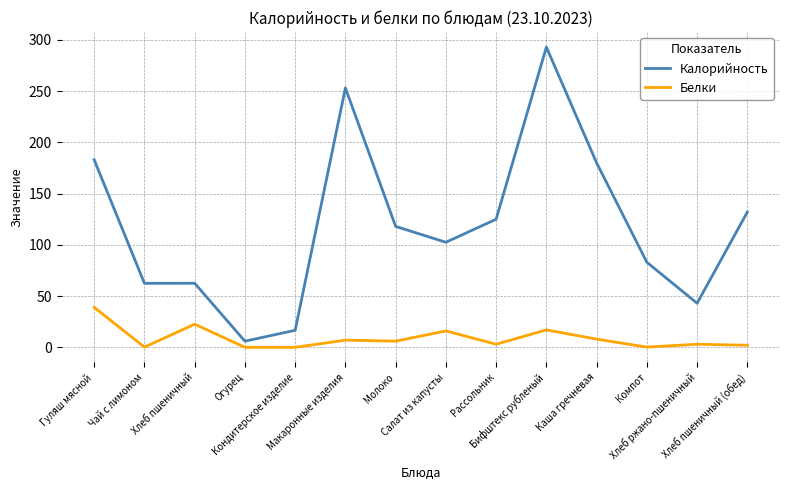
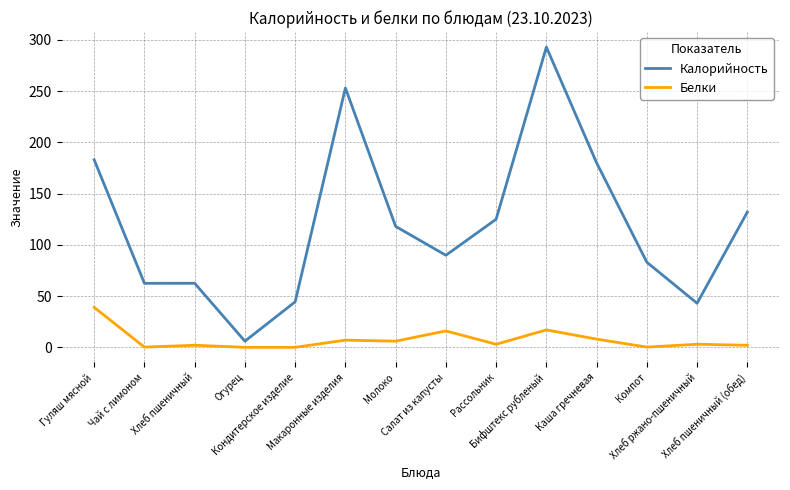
  {
    "Калорийность": {
      "Гуляш мясной": 183,
      "Чай с лимоном": 62,
      "Хлеб пшеничный": 63,
      "Огурец": 6,
-     "Кондитерское изделие": 17,
+     "Кондитерское изделие": 44,
      "Макаронные изделия": 253,
      "Молоко": 118,
-     "Салат из капусты": 103,
+     "Салат из капусты": 90,
      "Рассольник": 125,
      "Бифштекс рубленый": 293,
      "Каша гречневая": 180,
      "Компот": 83,
      "Хлеб ржано-пшеничный": 43,
      "Хлеб пшеничный (обед)": 132
    },
    "Белки": {
      "Гуляш мясной": 39,
      "Чай с лимоном": 0,
-     "Хлеб пшеничный": 23,
+     "Хлеб пшеничный": 2,
      "Огурец": 0,
      "Кондитерское изделие": 0,
      "Макаронные изделия": 7,
      "Молоко": 6,
      "Салат из капусты": 16,
      "Рассольник": 3,
      "Бифштекс рубленый": 17,
      "Каша гречневая": 8,
      "Компот": 0,
      "Хлеб ржано-пшеничный": 3,
      "Хлеб пшеничный (обед)": 2
    }
  }
